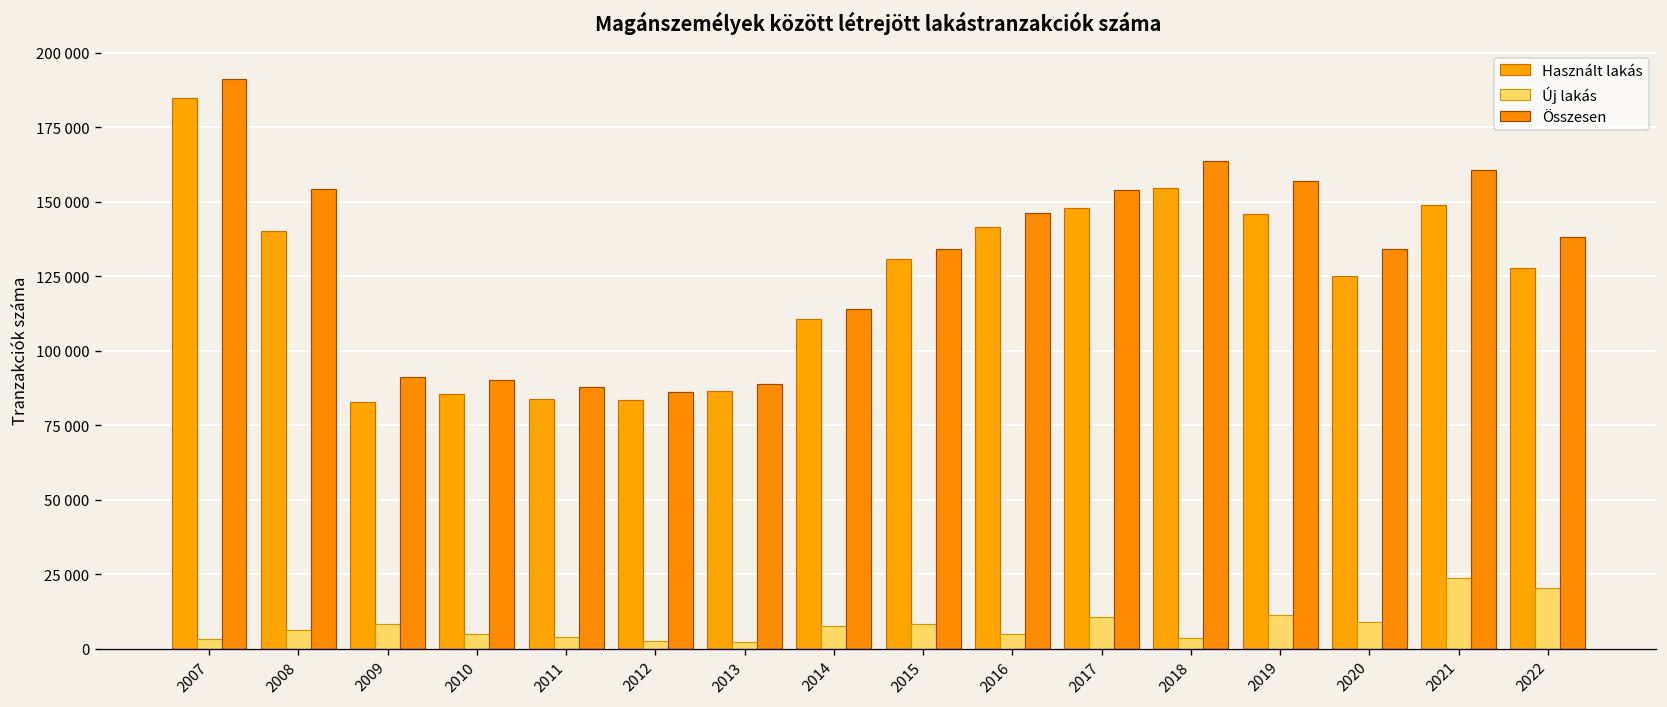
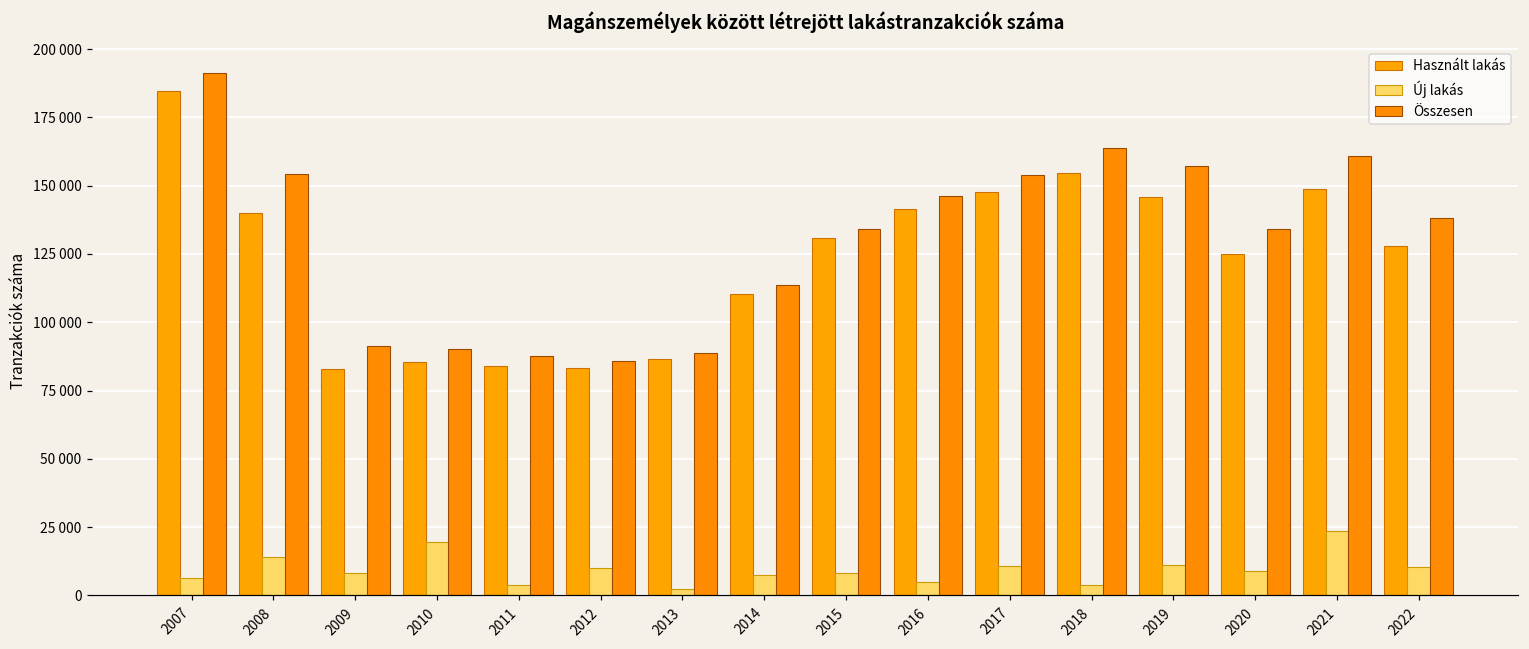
  {
    "Új lakás": {
-     "2007": 3000,
-     "2008": 6000,
+     "2007": 6000,
+     "2008": 14000,
      "2009": 8000,
-     "2010": 5000,
+     "2010": 20000,
      "2011": 4000,
-     "2012": 3000,
+     "2012": 10000,
      "2013": 2000,
      "2014": 8000,
      "2015": 8000,
      "2016": 5000,
      "2017": 11000,
      "2018": 4000,
      "2019": 11000,
      "2020": 9000,
      "2021": 24000,
-     "2022": 20000
+     "2022": 10000
    }
  }
